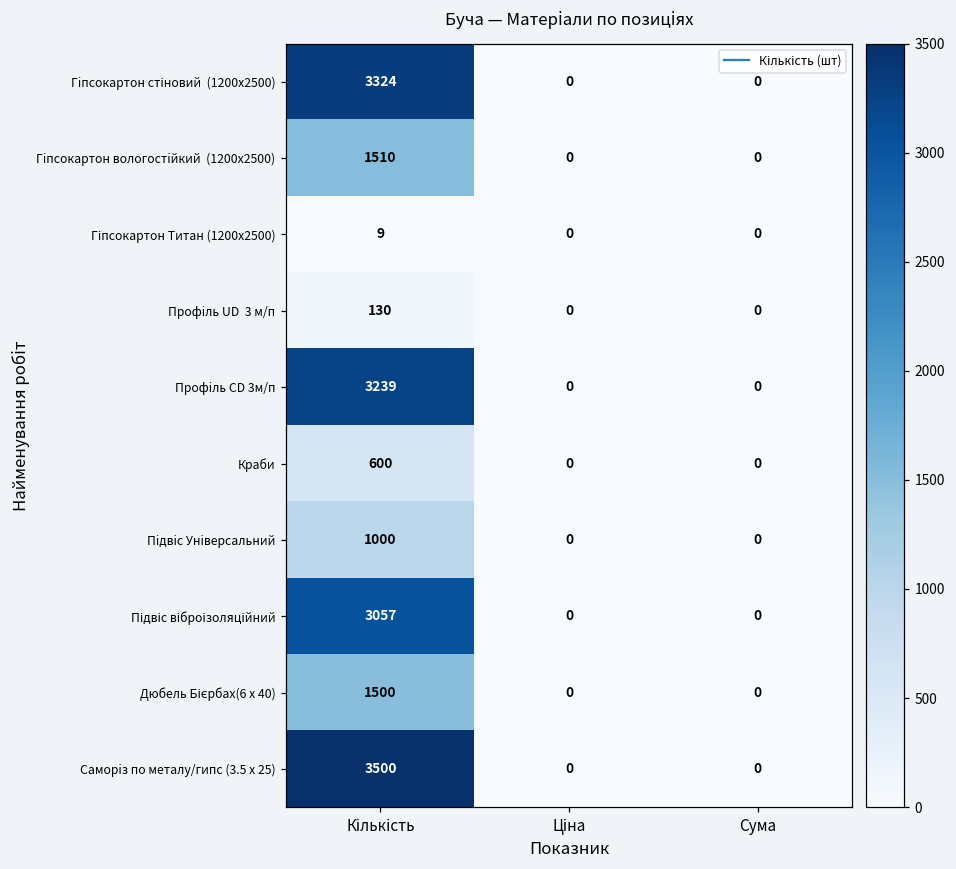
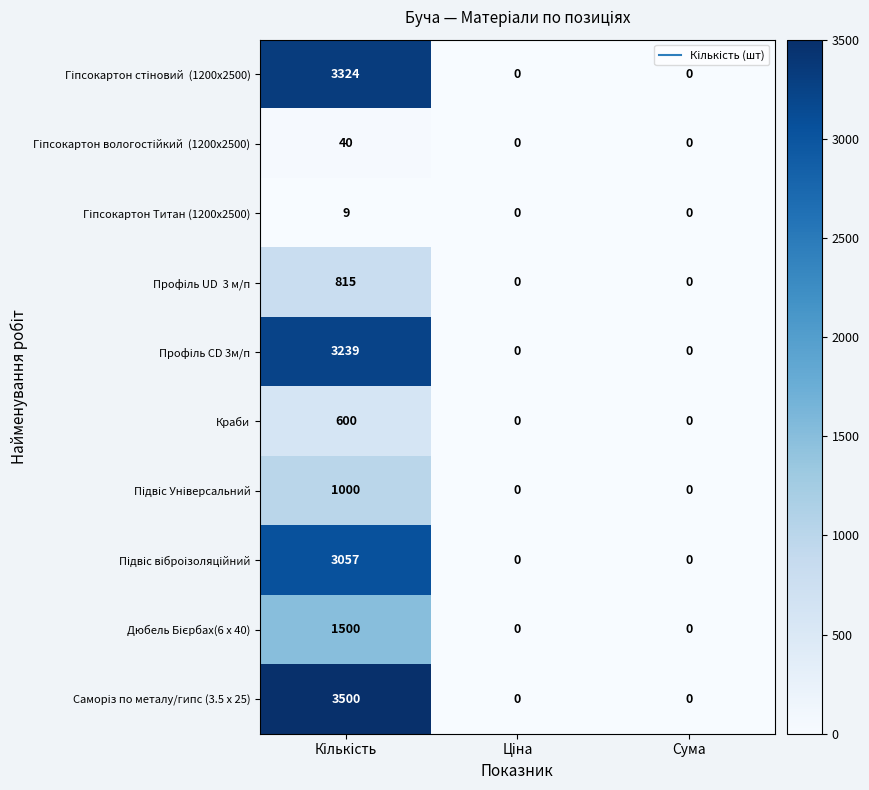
  {
    "Гiпсокартон стіновий (1200x2500)": {
      "Кількість": 3324,
      "Ціна": 0,
      "Сума": 0
    },
    "Гiпсокартон вологостiйкий (1200x2500)": {
-     "Кількість": 1510,
+     "Кількість": 40,
      "Ціна": 0,
      "Сума": 0
    },
    "Гіпсокартон Титан (1200х2500)": {
      "Кількість": 9,
      "Ціна": 0,
      "Сума": 0
    },
    "Профiль UD 3 м/п": {
-     "Кількість": 130,
+     "Кількість": 815,
      "Ціна": 0,
      "Сума": 0
    },
    "Профiль CD 3м/п": {
      "Кількість": 3239,
      "Ціна": 0,
      "Сума": 0
    },
    "Краби": {
      "Кількість": 600,
      "Ціна": 0,
      "Сума": 0
    },
    "Пiдвiс Унiверсальний": {
      "Кількість": 1000,
      "Ціна": 0,
      "Сума": 0
    },
    "Підвіс віброізоляційний": {
      "Кількість": 3057,
      "Ціна": 0,
      "Сума": 0
    },
    "Дюбель Бієрбах(6 x 40)": {
      "Кількість": 1500,
      "Ціна": 0,
      "Сума": 0
    },
    "Cаморiз по металу/гипс (3.5 x 25)": {
      "Кількість": 3500,
      "Ціна": 0,
      "Сума": 0
    }
  }
